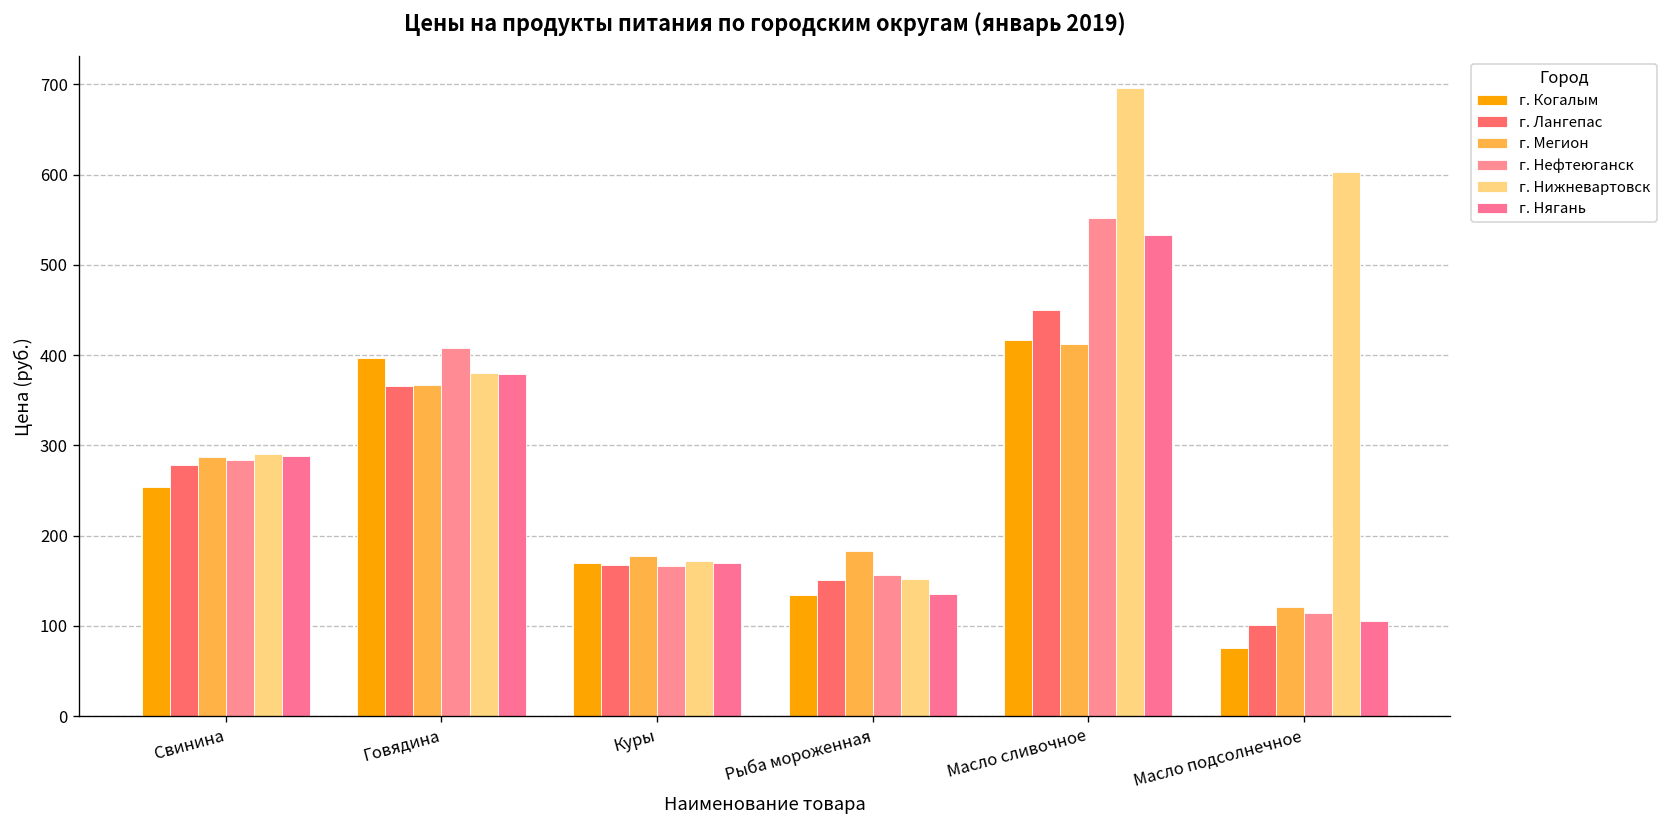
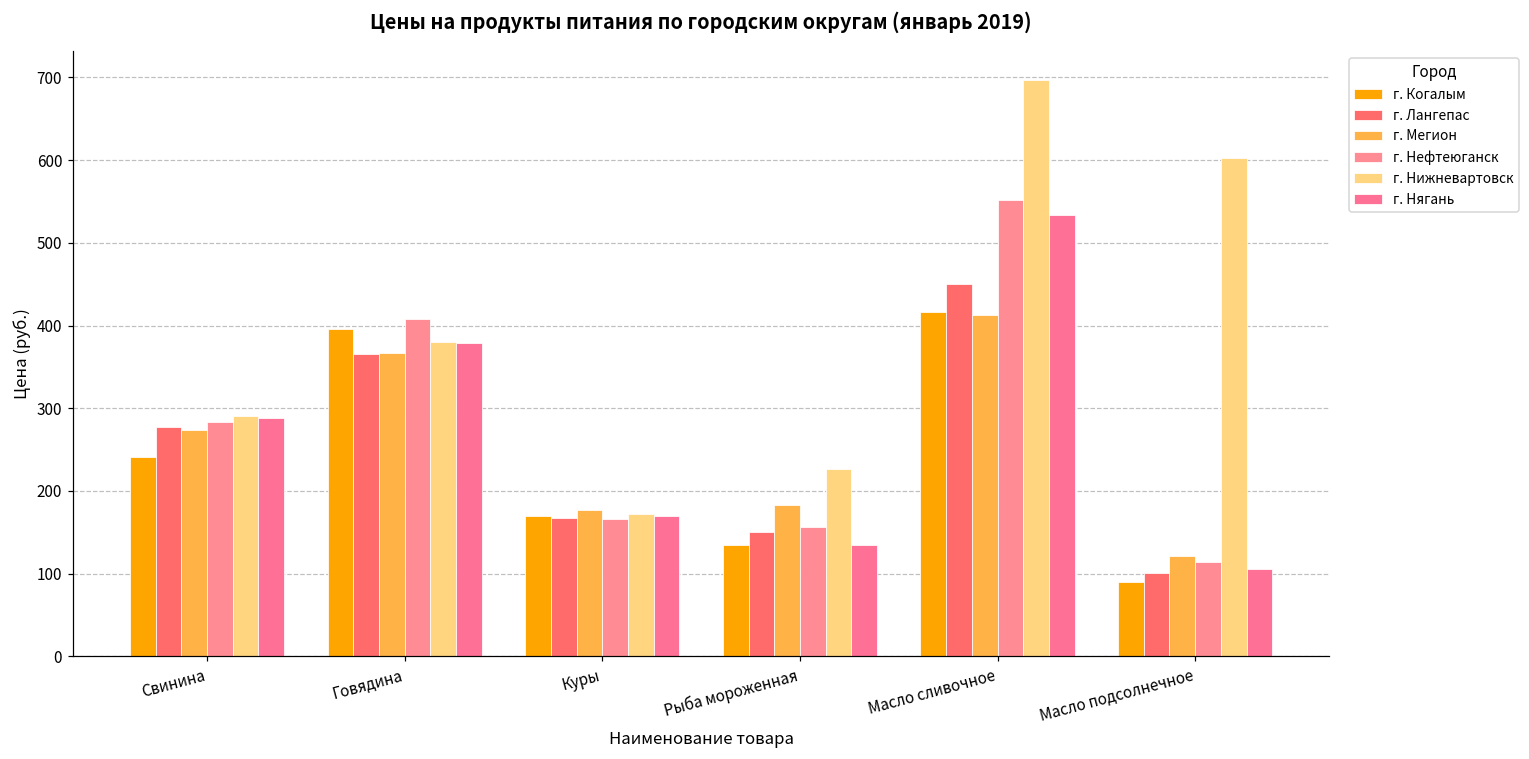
  {
    "г. Когалым": {
-     "Свинина": 250,
+     "Свинина": 240,
      "Говядина": 400,
      "Куры": 170,
      "Рыба мороженная": 130,
      "Масло сливочное": 420,
-     "Масло подсолнечное": 80
+     "Масло подсолнечное": 90
    },
    "г. Мегион": {
-     "Свинина": 290,
+     "Свинина": 270,
      "Говядина": 370,
      "Куры": 180,
      "Рыба мороженная": 180,
      "Масло сливочное": 410,
      "Масло подсолнечное": 120
    },
    "г. Нижневартовск": {
      "Свинина": 290,
      "Говядина": 380,
      "Куры": 170,
-     "Рыба мороженная": 150,
+     "Рыба мороженная": 230,
      "Масло сливочное": 700,
      "Масло подсолнечное": 600
    }
  }
